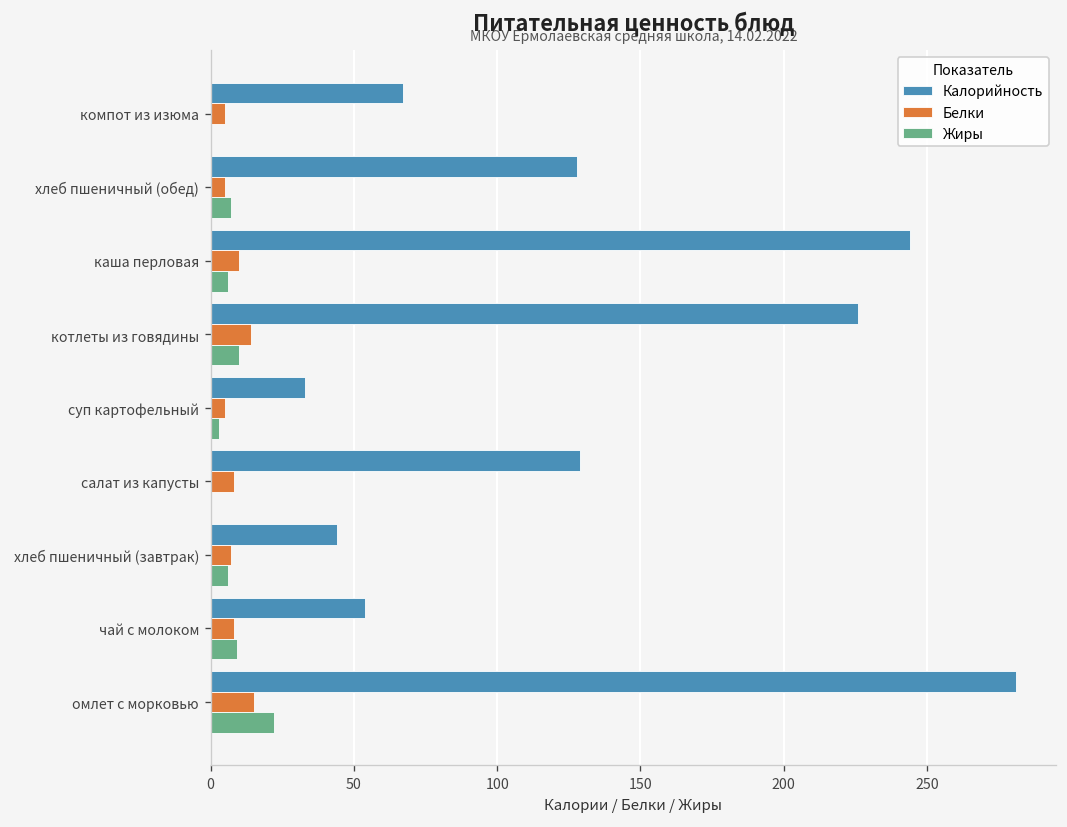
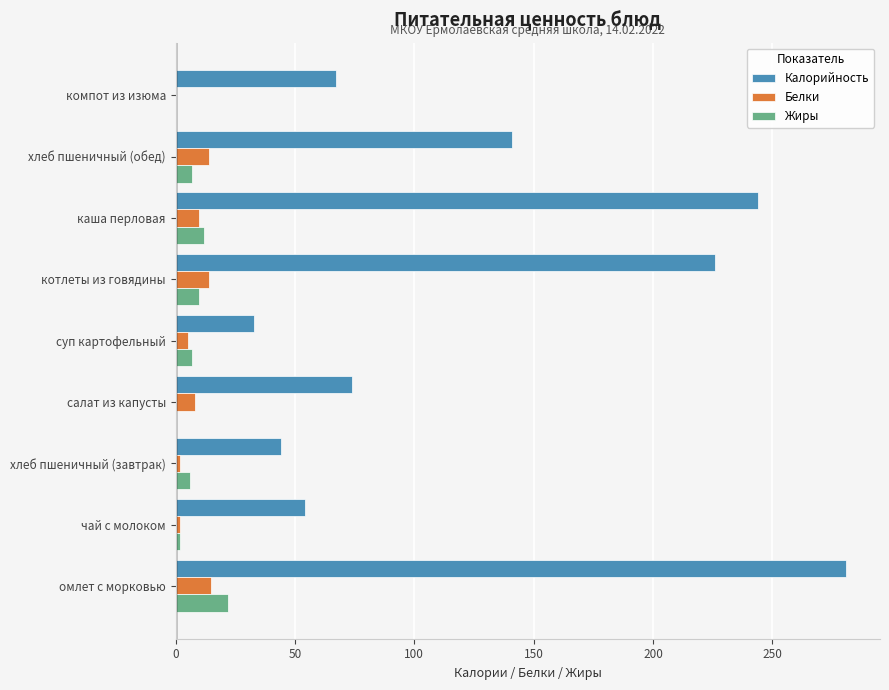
  {
    "Калорийность": {
      "компот из изюма": 67,
-     "хлеб пшеничный (обед)": 128,
+     "хлеб пшеничный (обед)": 141,
      "каша перловая": 244,
      "котлеты из говядины": 226,
      "суп картофельный": 33,
-     "салат из капусты": 129,
+     "салат из капусты": 74,
      "хлеб пшеничный (завтрак)": 44,
      "чай с молоком": 54,
      "омлет с морковью": 281
    },
    "Белки": {
-     "компот из изюма": 5,
-     "хлеб пшеничный (обед)": 5,
+     "компот из изюма": 0,
+     "хлеб пшеничный (обед)": 14,
      "каша перловая": 10,
      "котлеты из говядины": 14,
      "суп картофельный": 5,
      "салат из капусты": 8,
-     "хлеб пшеничный (завтрак)": 7,
-     "чай с молоком": 8,
+     "хлеб пшеничный (завтрак)": 2,
+     "чай с молоком": 2,
      "омлет с морковью": 15
    },
    "Жиры": {
      "компот из изюма": 0,
      "хлеб пшеничный (обед)": 7,
-     "каша перловая": 6,
+     "каша перловая": 12,
      "котлеты из говядины": 10,
-     "суп картофельный": 3,
+     "суп картофельный": 7,
      "салат из капусты": 0,
      "хлеб пшеничный (завтрак)": 6,
-     "чай с молоком": 9,
+     "чай с молоком": 2,
      "омлет с морковью": 22
    }
  }
